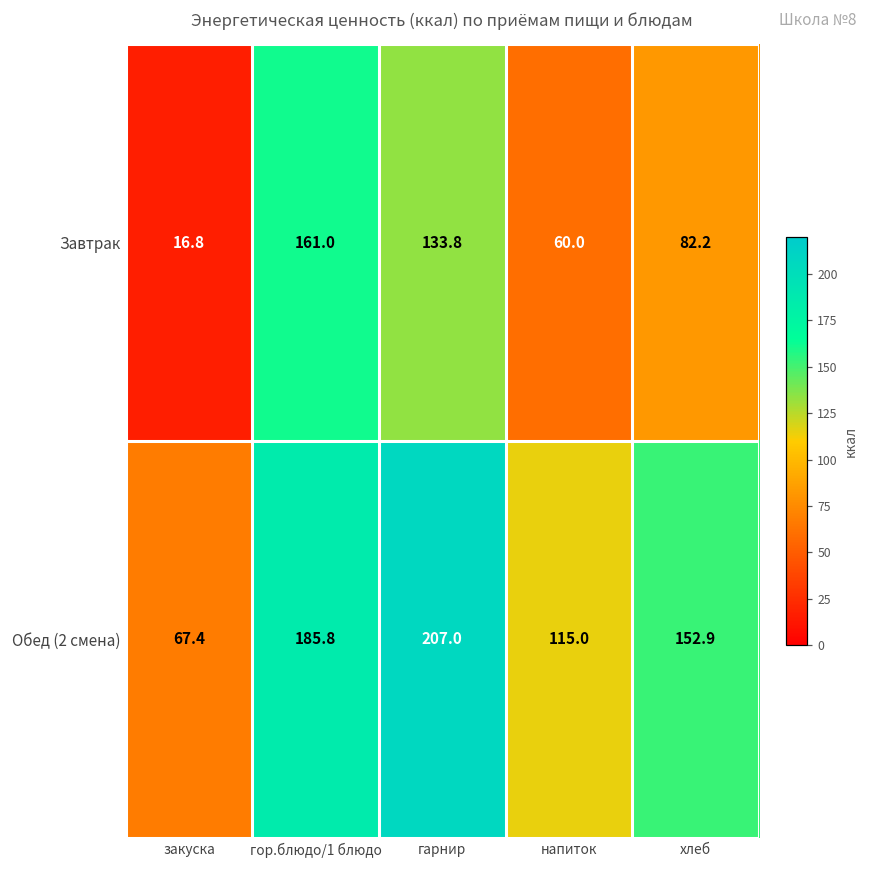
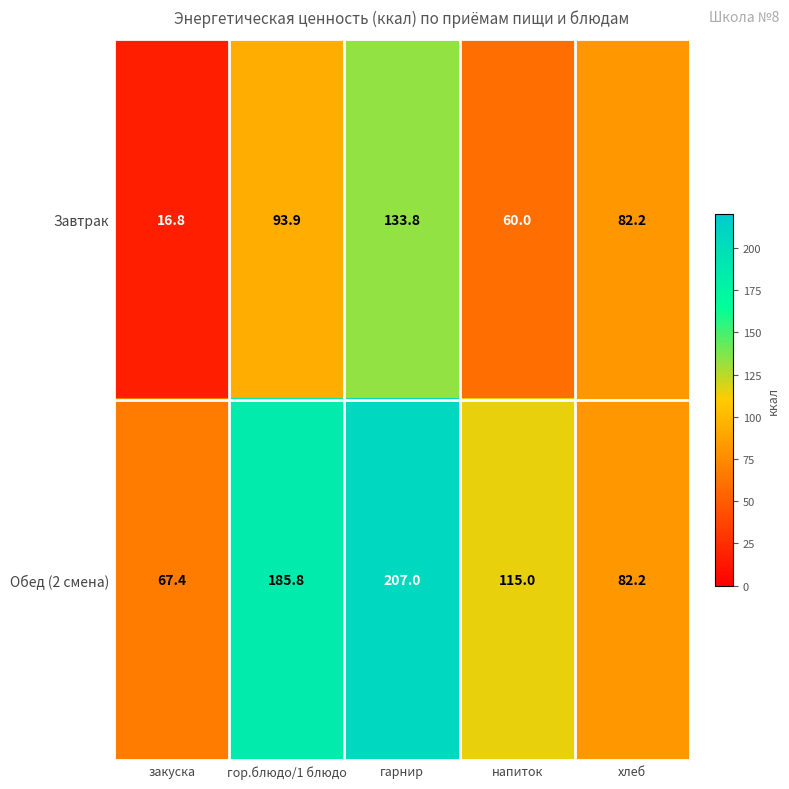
  {
    "Завтрак": {
      "закуска": 16.8,
-     "гор.блюдо/1 блюдо": 161.0,
+     "гор.блюдо/1 блюдо": 93.9,
      "гарнир": 133.8,
      "напиток": 60.0,
      "хлеб": 82.2
    },
    "Обед (2 смена)": {
      "закуска": 67.4,
      "гор.блюдо/1 блюдо": 185.8,
      "гарнир": 207.0,
      "напиток": 115.0,
-     "хлеб": 152.9
+     "хлеб": 82.2
    }
  }
